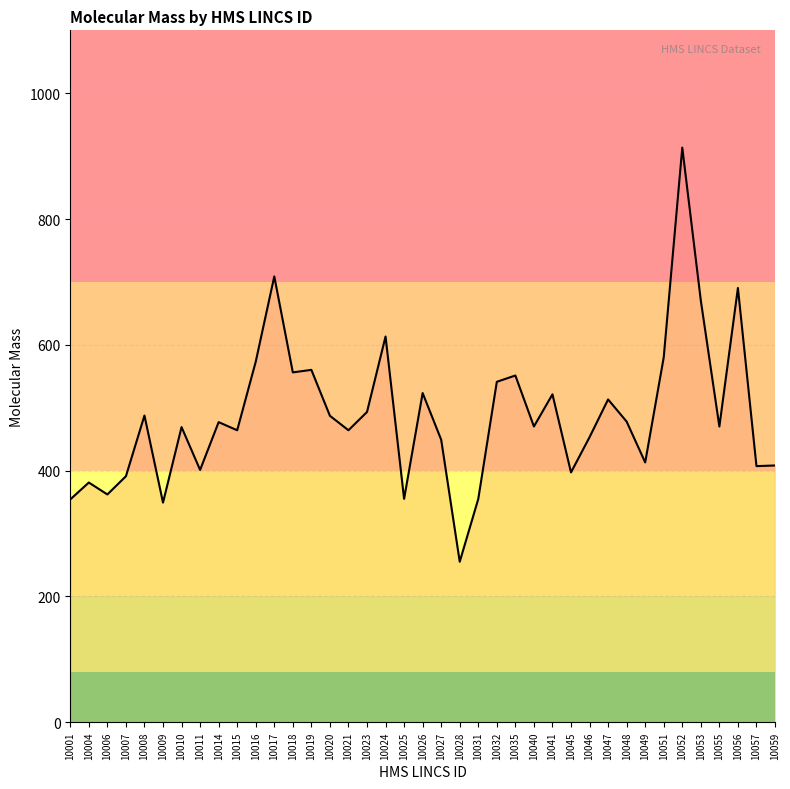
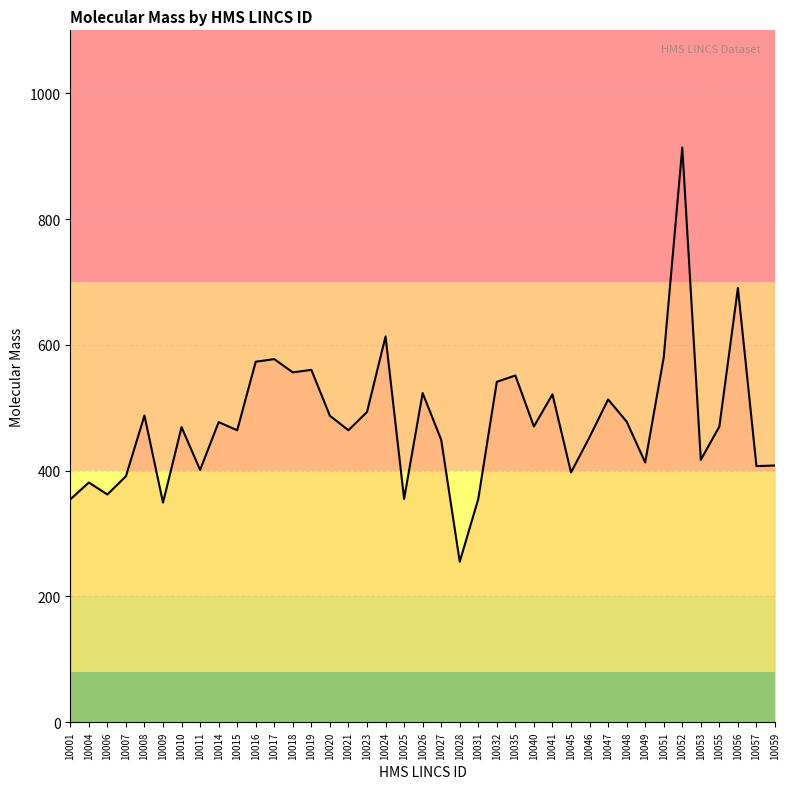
  {
    "10001": 350,
    "10004": 380,
    "10006": 360,
    "10007": 390,
    "10008": 490,
    "10009": 350,
    "10010": 470,
    "10011": 400,
    "10014": 480,
    "10015": 460,
    "10016": 570,
-   "10017": 710,
+   "10017": 580,
    "10018": 560,
    "10019": 560,
    "10020": 490,
    "10021": 460,
    "10023": 490,
    "10024": 610,
    "10025": 360,
    "10026": 520,
    "10027": 450,
    "10028": 260,
    "10031": 360,
    "10032": 540,
    "10035": 550,
    "10040": 470,
    "10041": 520,
    "10045": 400,
    "10046": 450,
    "10047": 510,
    "10048": 480,
    "10049": 410,
    "10051": 580,
    "10052": 910,
-   "10053": 670,
+   "10053": 420,
    "10055": 470,
    "10056": 690,
    "10057": 410,
    "10059": 410
  }
